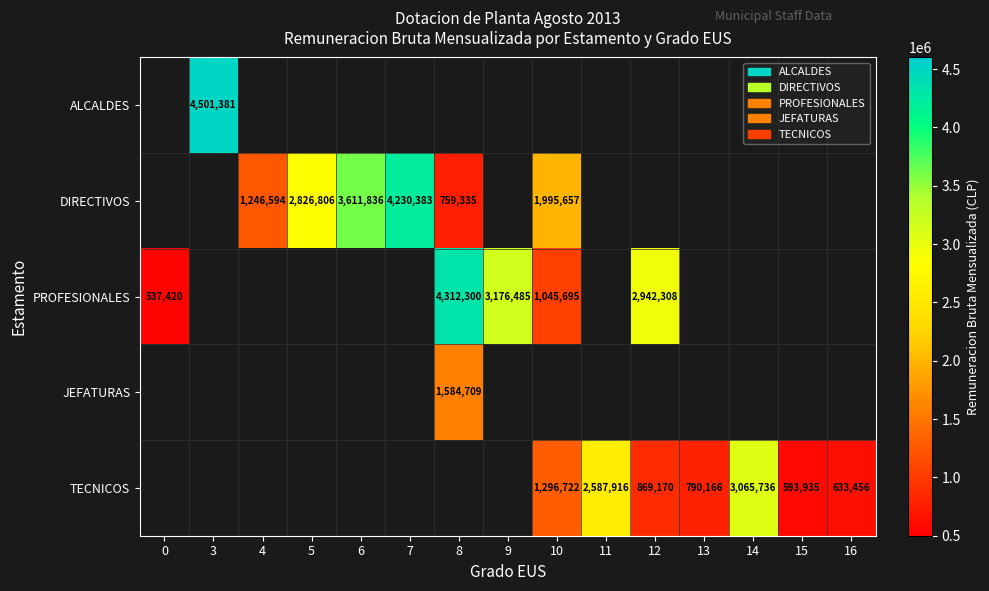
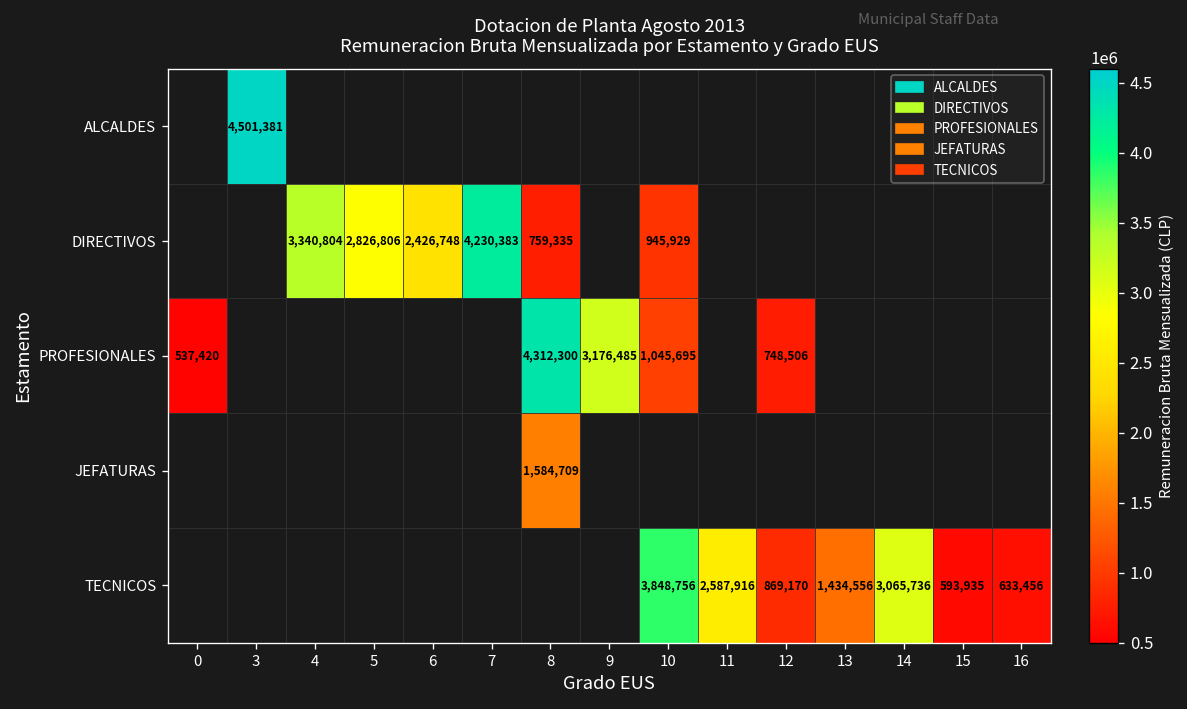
  {
    "ALCALDES": {
      "3": "4,501,381"
    },
    "DIRECTIVOS": {
-     "4": "1,246,594",
+     "4": "3,340,804",
      "5": "2,826,806",
-     "6": "3,611,836",
+     "6": "2,426,748",
      "7": "4,230,383",
      "8": "759,335",
-     "10": "1,995,657"
+     "10": "945,929"
    },
    "PROFESIONALES": {
      "0": "537,420",
      "8": "4,312,300",
      "9": "3,176,485",
      "10": "1,045,695",
-     "12": "2,942,308"
+     "12": "748,506"
    },
    "JEFATURAS": {
      "8": "1,584,709"
    },
    "TECNICOS": {
-     "10": "1,296,722",
+     "10": "3,848,756",
      "11": "2,587,916",
      "12": "869,170",
-     "13": "790,166",
+     "13": "1,434,556",
      "14": "3,065,736",
      "15": "593,935",
      "16": "633,456"
    }
  }
